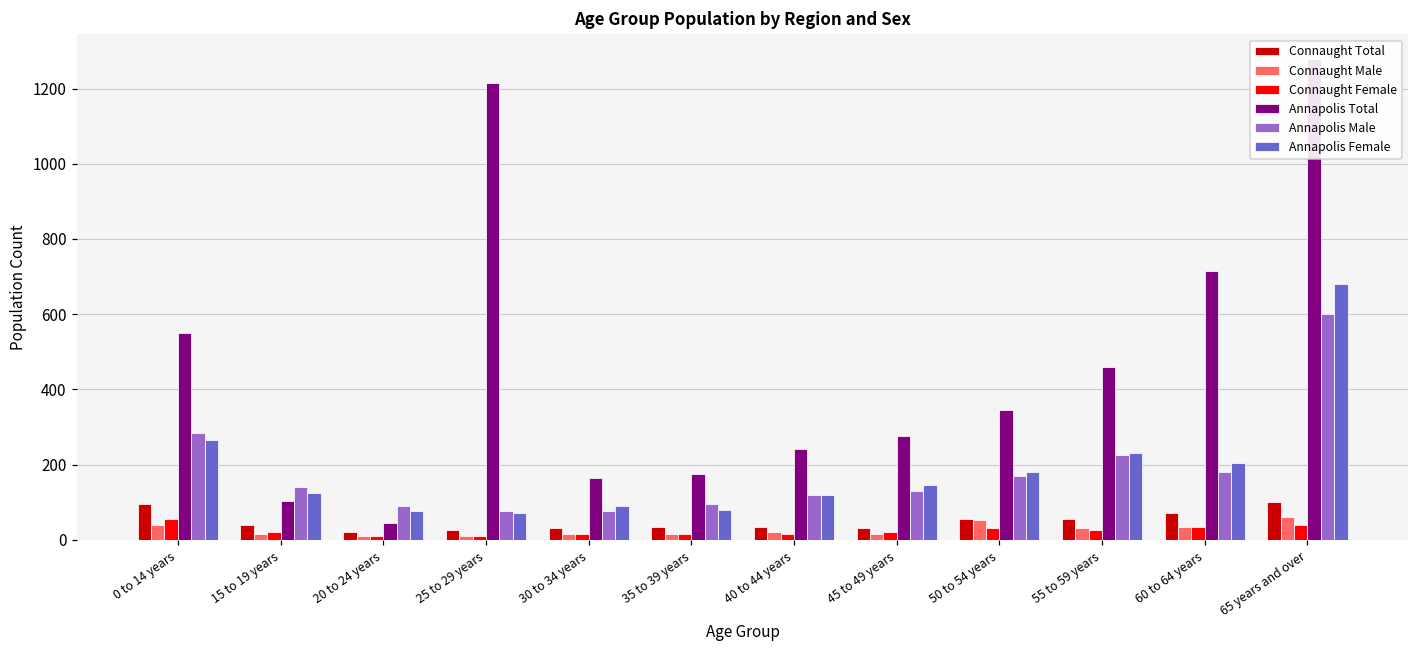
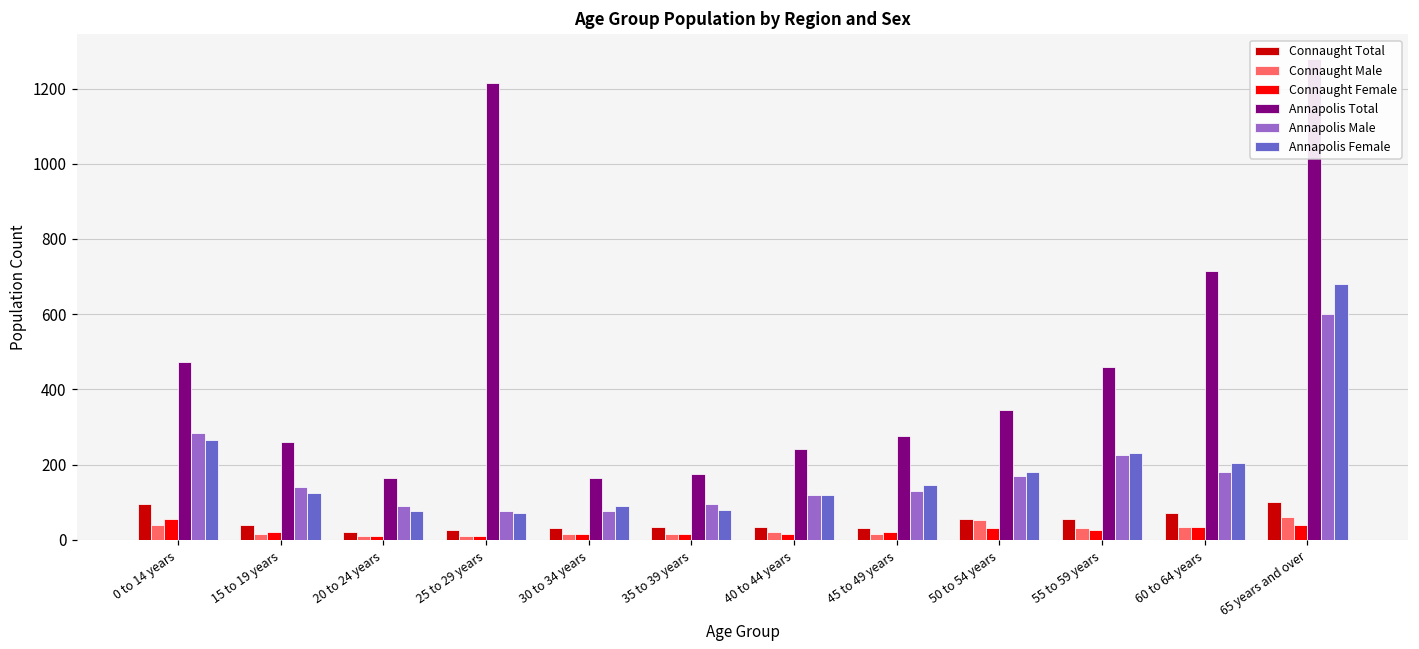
  {
    "Connaught Male": {
      "0 to 14 years": 40,
      "15 to 19 years": 20,
      "20 to 24 years": 10,
      "25 to 29 years": 10,
      "30 to 34 years": 20,
      "35 to 39 years": 20,
      "40 to 44 years": 20,
      "45 to 49 years": 20,
      "50 to 54 years": 50,
      "55 to 59 years": 30,
      "60 to 64 years": 40,
      "65 years and over": 60
    },
    "Annapolis Total": {
-     "0 to 14 years": 550,
-     "15 to 19 years": 100,
-     "20 to 24 years": 50,
+     "0 to 14 years": 470,
+     "15 to 19 years": 260,
+     "20 to 24 years": 170,
      "25 to 29 years": 1220,
      "30 to 34 years": 170,
      "35 to 39 years": 180,
      "40 to 44 years": 240,
      "45 to 49 years": 280,
      "50 to 54 years": 350,
      "55 to 59 years": 460,
      "60 to 64 years": 720
    }
  }
